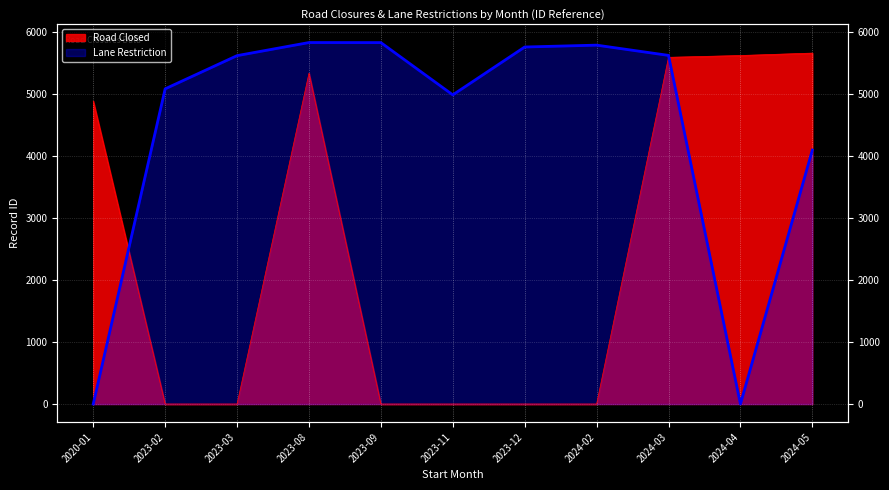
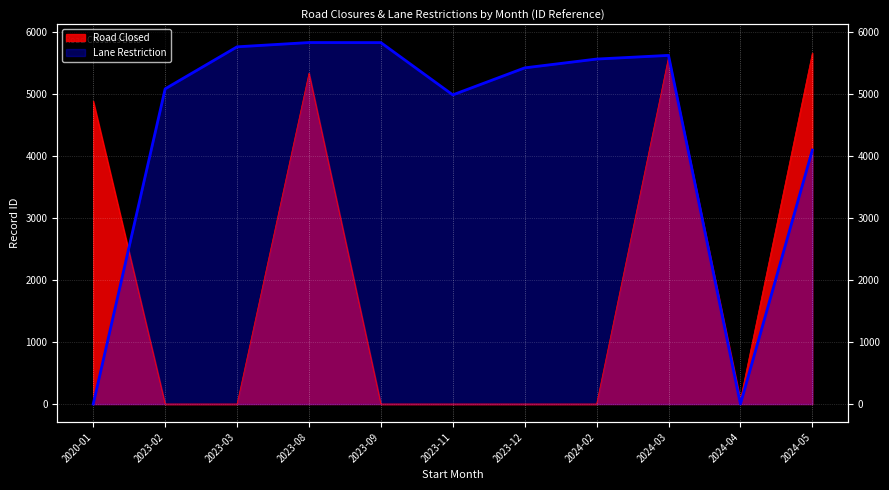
  {
    "Road Closed": {
      "2020-01": 4900,
      "2023-02": 0,
      "2023-03": 0,
      "2023-08": 5300,
      "2023-09": 0,
      "2023-11": 0,
      "2023-12": 0,
      "2024-02": 0,
-     "2024-04": 5600,
+     "2024-04": 100,
      "2024-05": 5700
    },
    "Lane Restriction": {
      "2020-01": 0,
      "2023-02": 5100,
-     "2023-03": 5600,
+     "2023-03": 5800,
      "2023-08": 5800,
      "2023-09": 5800,
      "2023-11": 5000,
-     "2023-12": 5800,
-     "2024-02": 5800,
+     "2023-12": 5400,
+     "2024-02": 5600,
      "2024-04": 0,
      "2024-05": 4100
    }
  }
